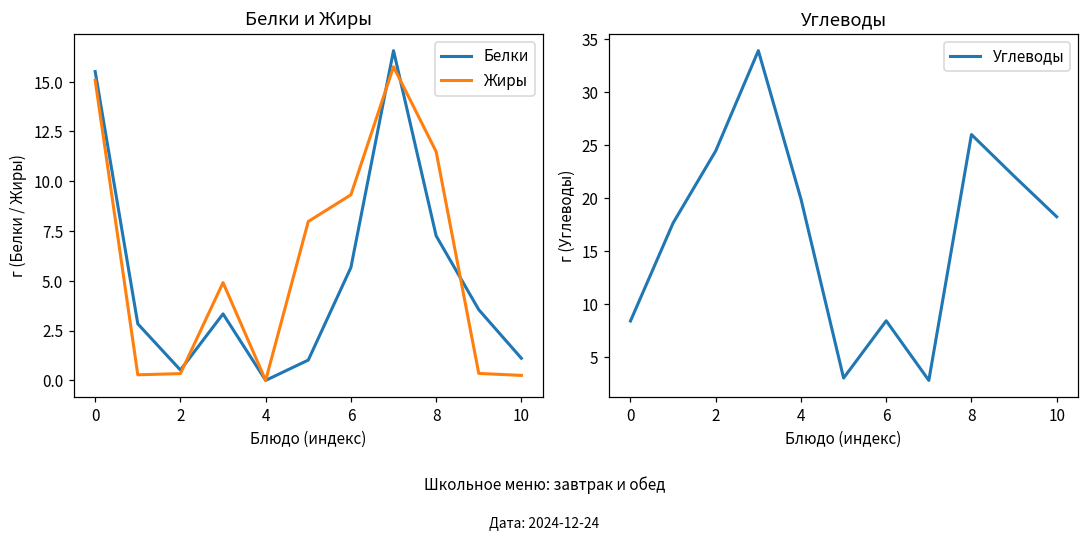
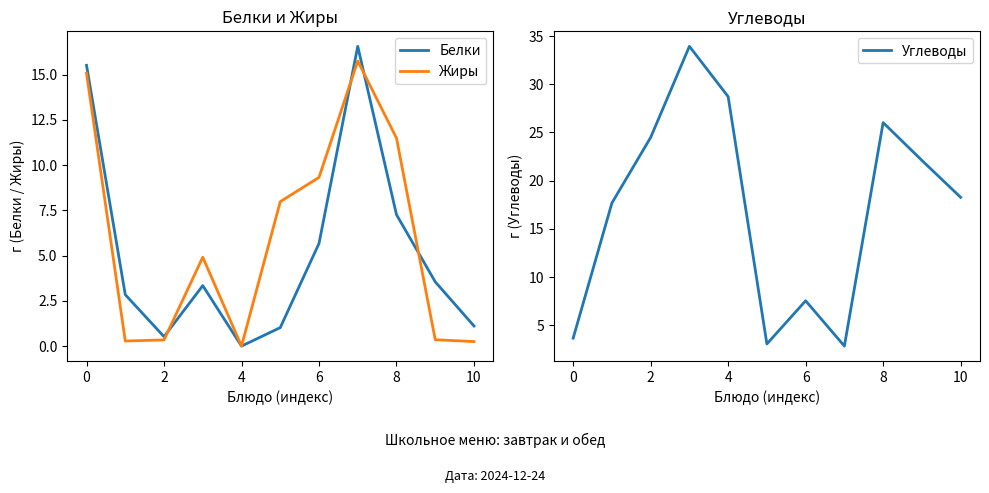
  {
    "Белки и Жиры": {
      "Белки": {
        "0": 15.5,
        "2": 0.5,
        "6": 5.7,
        "8": 7.3,
        "10": 1.1
      },
      "Жиры": {
        "0": 15.1,
        "2": 0.3,
        "6": 9.3,
        "8": 11.5,
        "10": 0.3
      }
    },
    "Углеводы": {
-     "0": 8,
+     "0": 4,
      "2": 24,
-     "4": 20,
-     "6": 8.5,
+     "4": 29,
+     "6": 7.5,
      "8": 26,
      "10": 18
    }
  }
